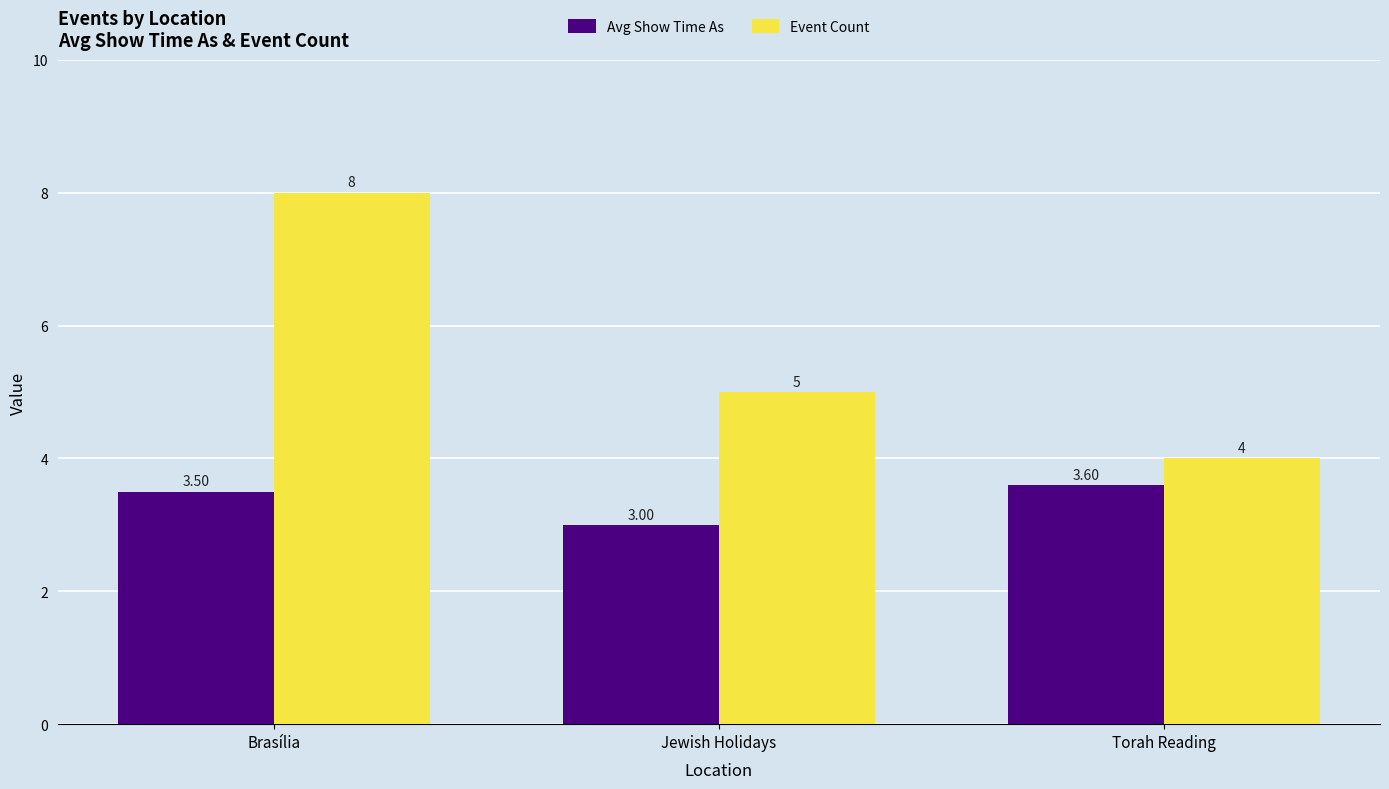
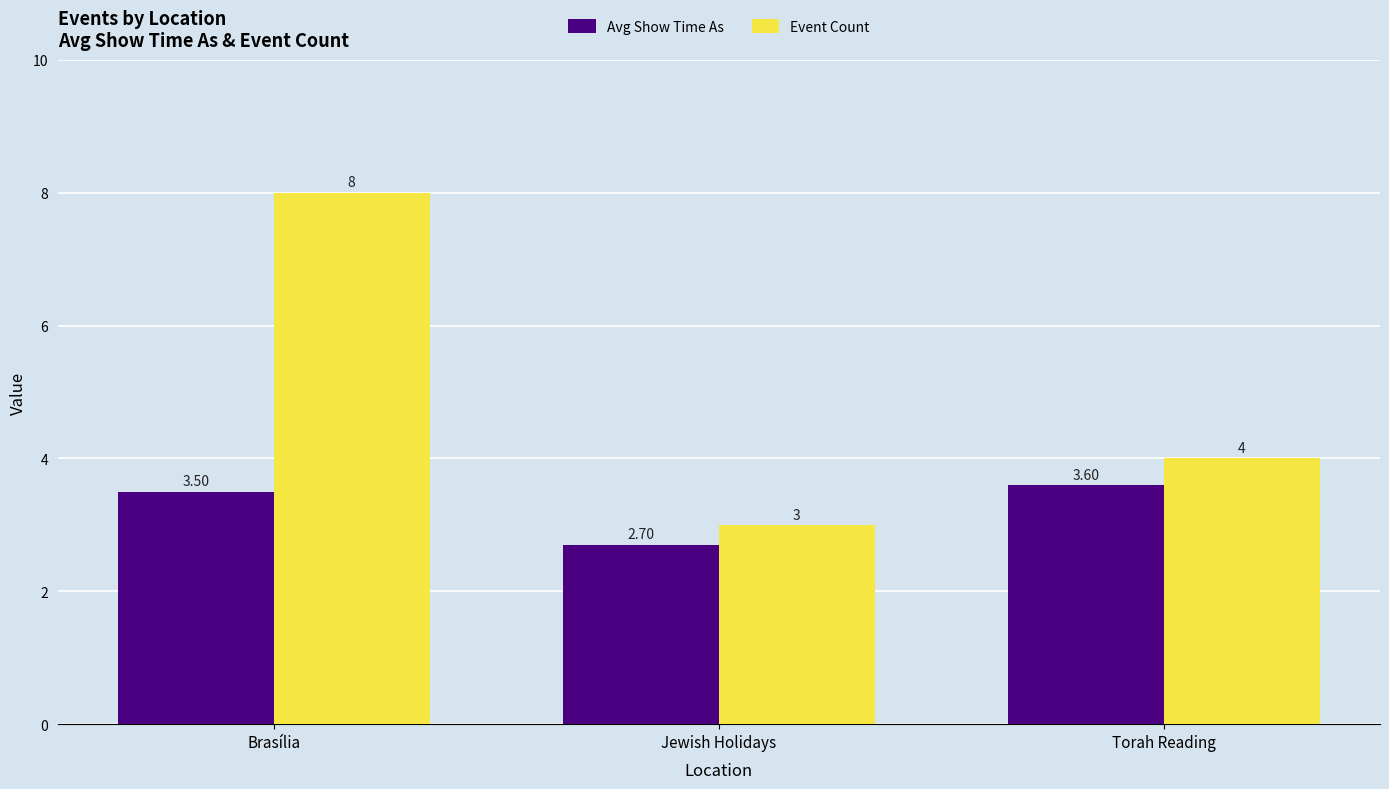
  {
    "Avg Show Time As": {
      "Brasília": 3.50,
-     "Jewish Holidays": 3.00,
+     "Jewish Holidays": 2.70,
      "Torah Reading": 3.60
    },
    "Event Count": {
      "Brasília": 8,
-     "Jewish Holidays": 5,
+     "Jewish Holidays": 3,
      "Torah Reading": 4
    }
  }
